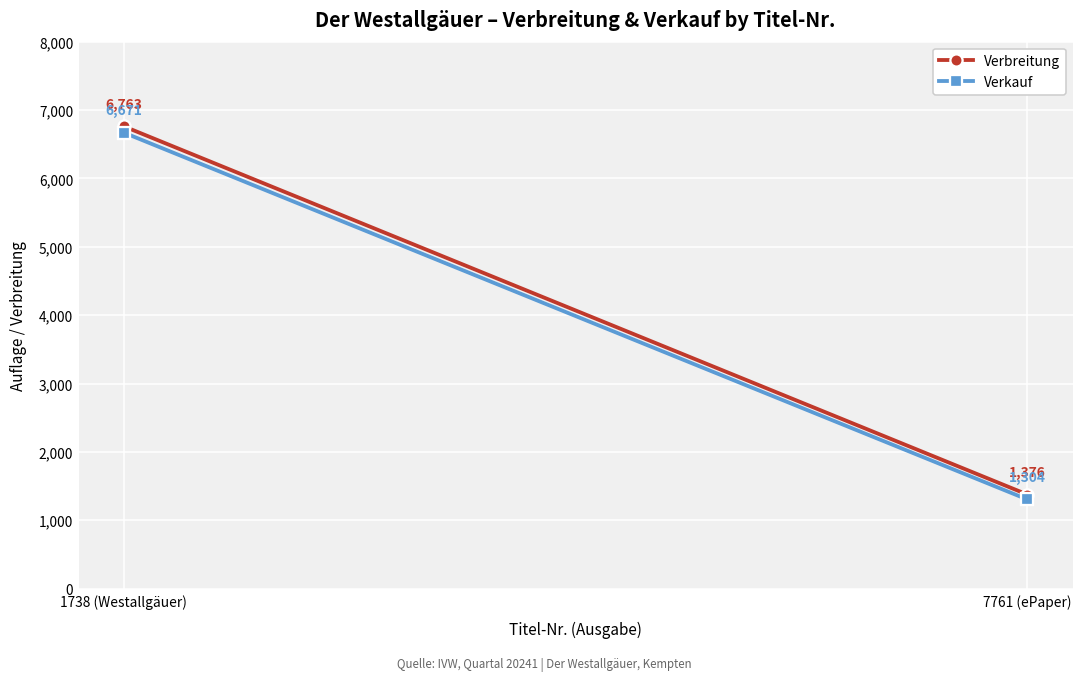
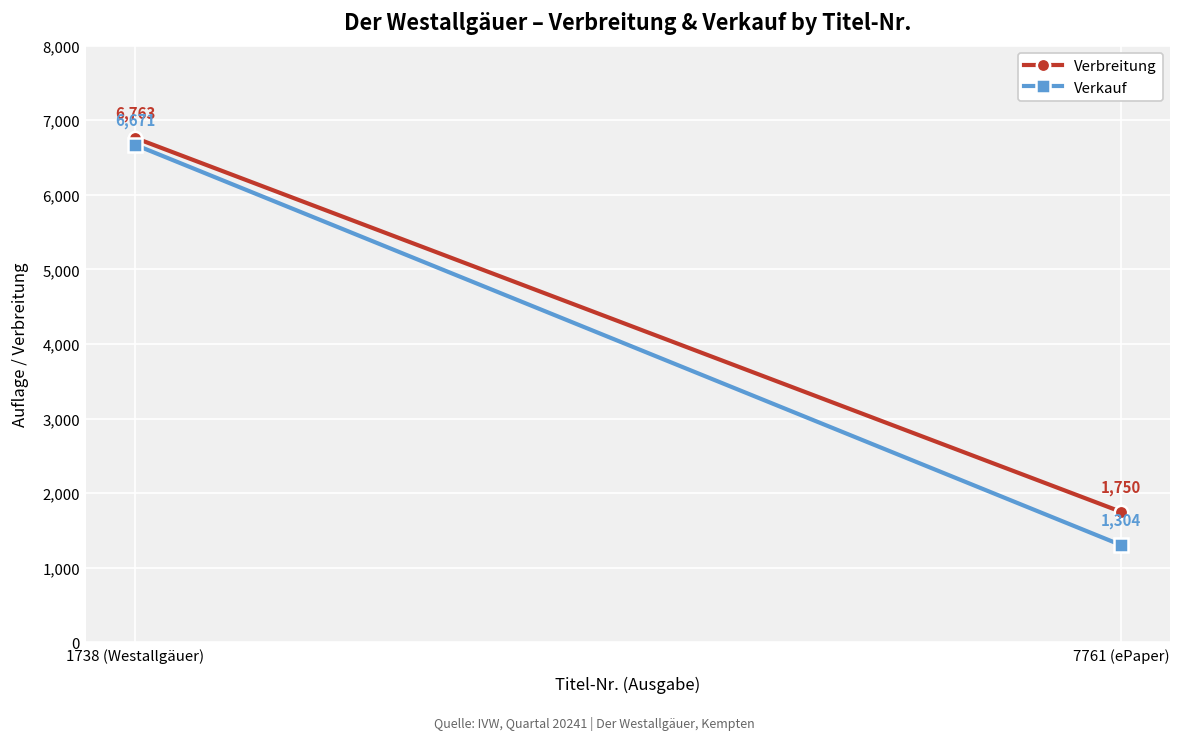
  {
    "Verbreitung": {
-     "7761 (ePaper)": "1,376"
+     "7761 (ePaper)": "1,750"
    }
  }
